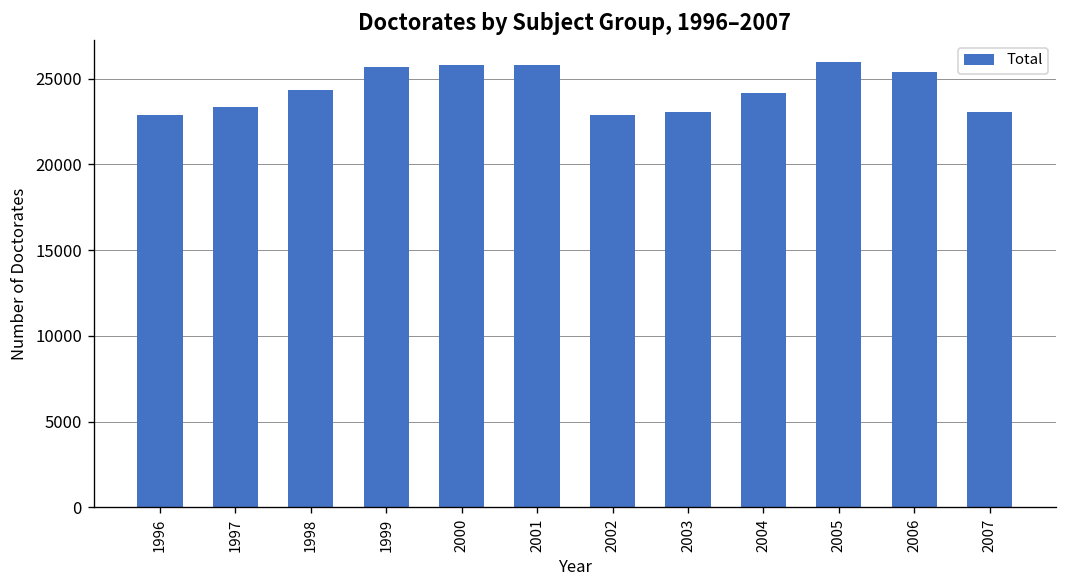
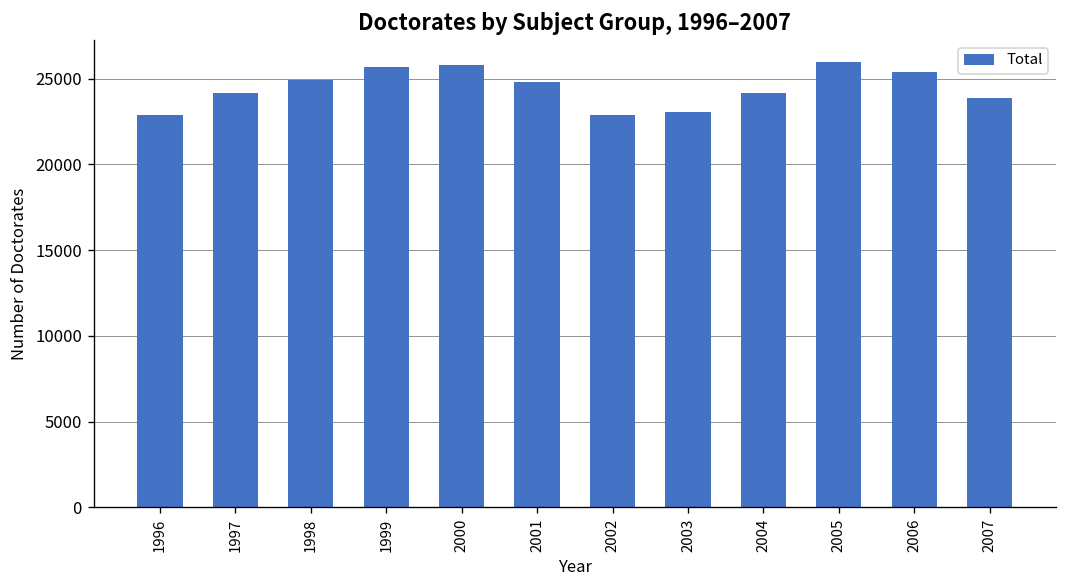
  {
    "1996": 22800,
-   "1997": 23300,
-   "1998": 24300,
+   "1997": 24200,
+   "1998": 24900,
    "1999": 25700,
    "2000": 25800,
-   "2001": 25800,
+   "2001": 24800,
    "2002": 22900,
    "2003": 23000,
    "2004": 24200,
    "2005": 26000,
    "2006": 25400,
-   "2007": 23000
+   "2007": 23800
  }
